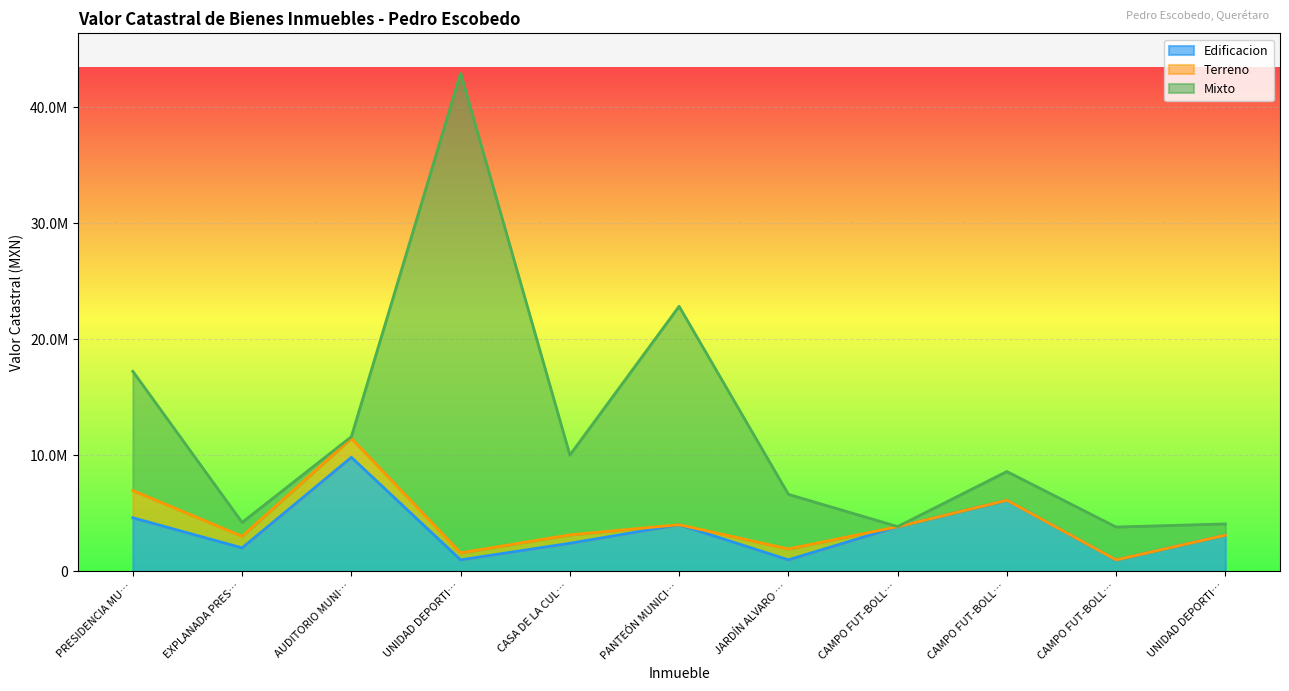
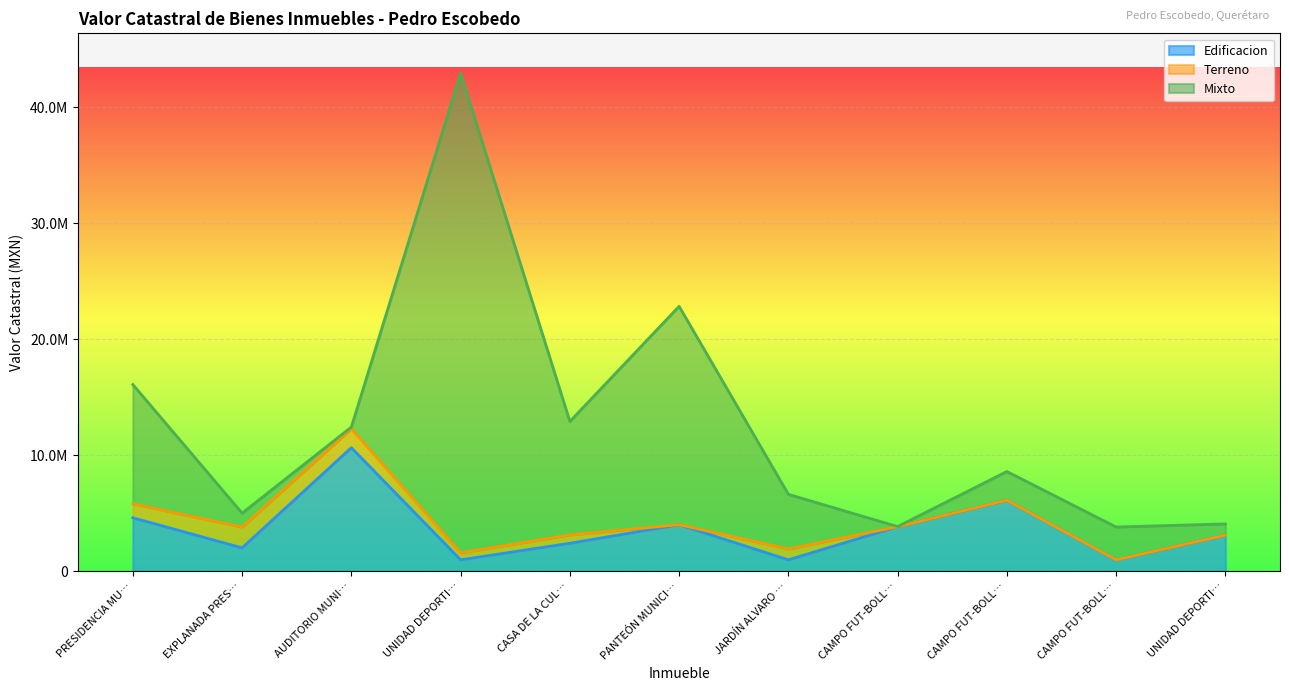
  {
    "Edificacion": {
      "PRESIDENCIA MU…": 4600000,
      "EXPLANADA PRES…": 2000000,
-     "AUDITORIO MUNI…": 9800000,
+     "AUDITORIO MUNI…": 10700000,
      "CASA DE LA CUL…": 2400000,
      "JARDÍN ALVARO …": 1000000
    },
    "Terreno": {
-     "PRESIDENCIA MU…": 2300000,
-     "EXPLANADA PRES…": 1000000,
+     "PRESIDENCIA MU…": 1200000,
+     "EXPLANADA PRES…": 1800000,
      "CASA DE LA CUL…": 700000,
      "JARDÍN ALVARO …": 900000
    },
    "Mixto": {
      "PRESIDENCIA MU…": 10300000,
      "EXPLANADA PRES…": 1200000,
-     "CASA DE LA CUL…": 6900000,
+     "CASA DE LA CUL…": 9800000,
      "PANTEÓN MUNICI…": 18800000,
      "JARDÍN ALVARO …": 4700000
    }
  }
